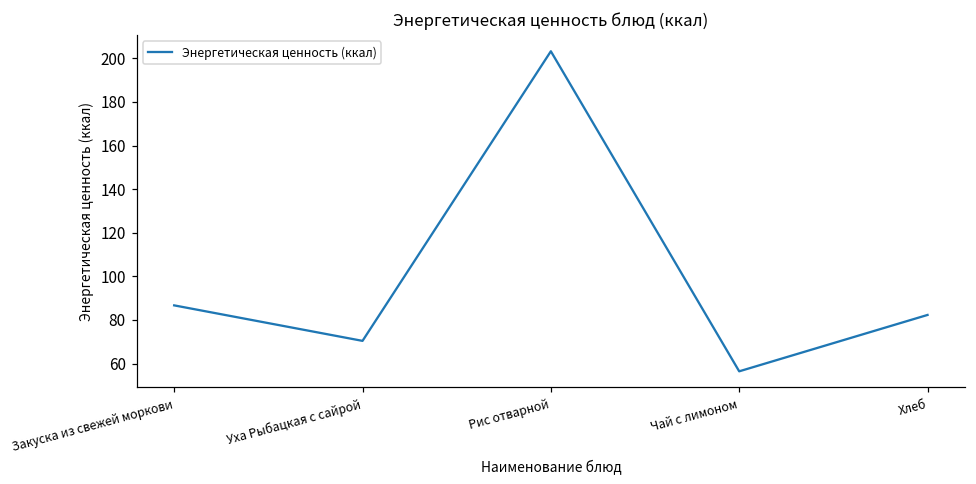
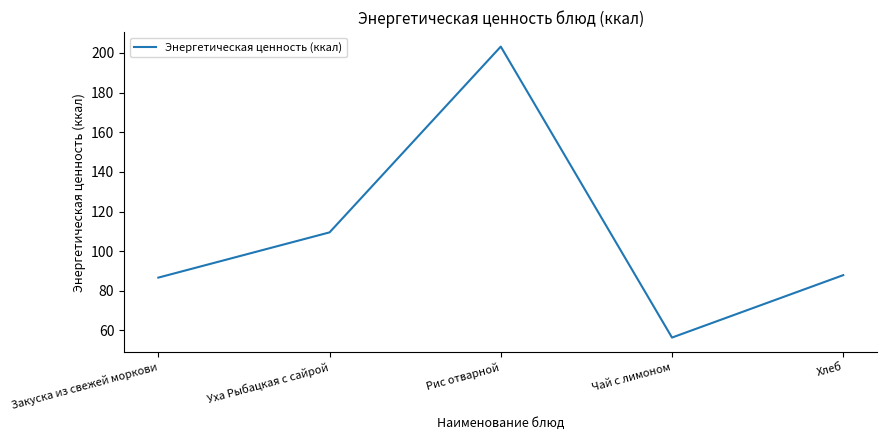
  {
    "Закуска из свежей моркови": 87,
-   "Уха Рыбацкая с сайрой": 70,
+   "Уха Рыбацкая с сайрой": 110,
    "Рис отварной": 203,
    "Чай с лимоном": 56,
-   "Хлеб": 82
+   "Хлеб": 88
  }
